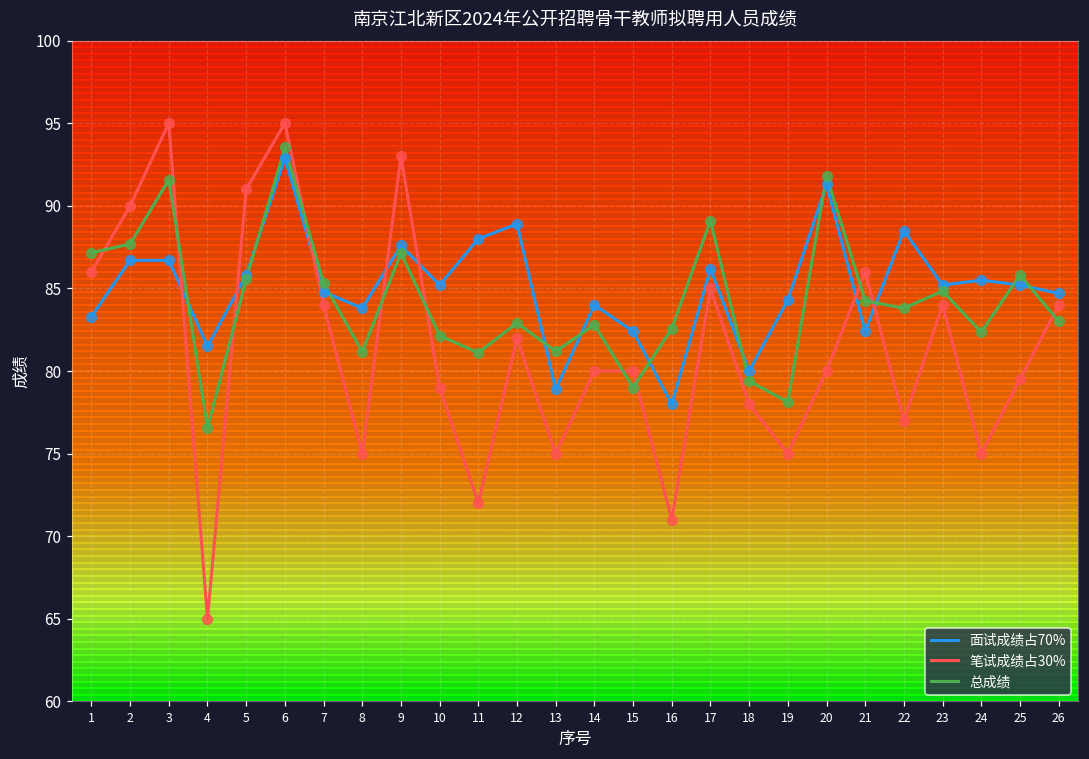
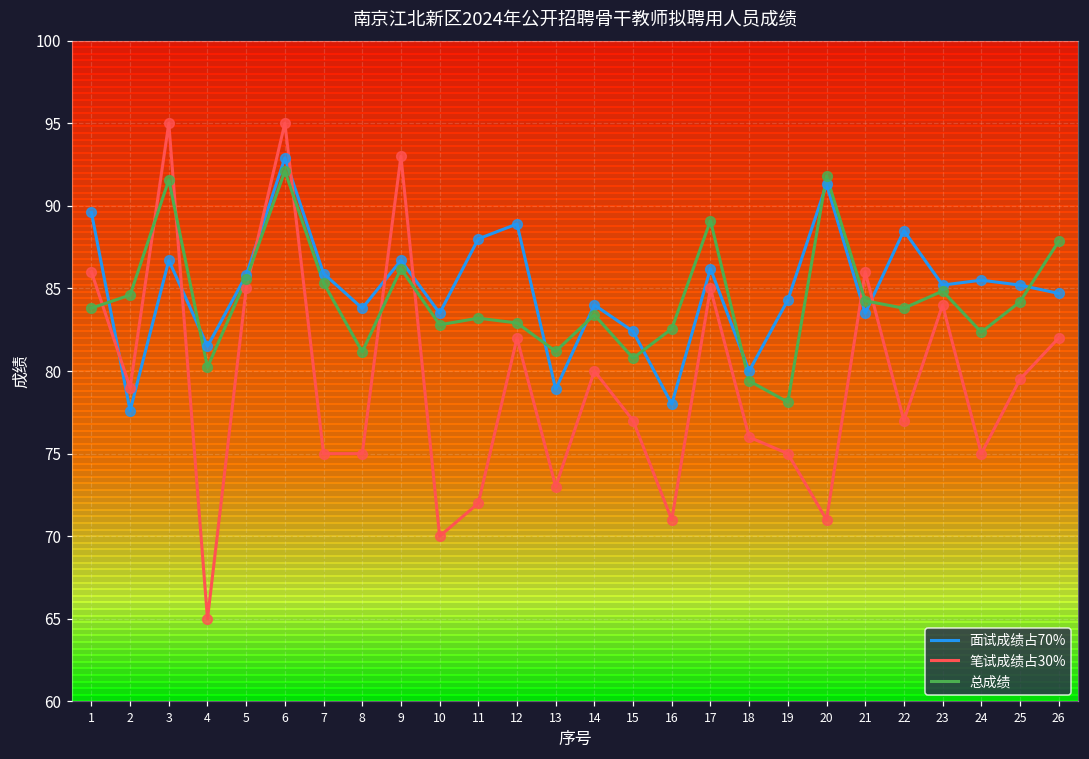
  {
    "面试成绩占70%": {
-     "1": 83.3,
-     "2": 86.7,
+     "1": 89.6,
+     "2": 77.6,
      "3": 86.7,
      "4": 81.5,
      "5": 85.8,
      "6": 92.9,
-     "7": 84.8,
+     "7": 85.9,
      "8": 83.8,
-     "9": 87.6,
-     "10": 85.2,
+     "9": 86.7,
+     "10": 83.5,
      "11": 88.0,
      "12": 88.9,
      "13": 78.9,
      "14": 84.0,
      "15": 82.4,
      "16": 78.0,
      "17": 86.2,
      "18": 80.0,
      "19": 84.3,
      "20": 91.3,
-     "21": 82.4,
+     "21": 83.5,
      "22": 88.5,
      "23": 85.2,
      "24": 85.5,
      "25": 85.2,
      "26": 84.7
    },
    "笔试成绩占30%": {
      "1": 86,
-     "2": 90,
+     "2": 79,
      "3": 95,
      "4": 65,
-     "5": 91,
+     "5": 85,
      "6": 95,
-     "7": 84,
+     "7": 75,
      "8": 75,
      "9": 93,
-     "10": 79,
+     "10": 70,
      "11": 72,
      "12": 82,
-     "13": 75,
+     "13": 73,
      "14": 80,
-     "15": 80,
+     "15": 77,
      "16": 71,
      "17": 85,
-     "18": 78,
+     "18": 76,
      "19": 75,
-     "20": 80,
+     "20": 71,
      "21": 86,
      "22": 77,
      "23": 84,
      "24": 75,
      "25": 79.5,
-     "26": 84
+     "26": 82
    },
    "总成绩": {
-     "1": 87.2,
-     "2": 87.7,
+     "1": 83.8,
+     "2": 84.6,
      "3": 91.6,
-     "4": 76.6,
+     "4": 80.2,
      "5": 85.6,
-     "6": 93.5,
+     "6": 92.1,
      "7": 85.3,
      "8": 81.2,
-     "9": 87.1,
-     "10": 82.2,
-     "11": 81.1,
+     "9": 86.2,
+     "10": 82.8,
+     "11": 83.2,
      "12": 82.9,
      "13": 81.2,
-     "14": 82.8,
-     "15": 79.0,
+     "14": 83.4,
+     "15": 80.8,
      "16": 82.6,
      "17": 89.1,
      "18": 79.4,
      "19": 78.1,
      "20": 91.8,
      "21": 84.3,
      "22": 83.8,
      "23": 84.8,
      "24": 82.4,
-     "25": 85.8,
-     "26": 83.0
+     "25": 84.2,
+     "26": 87.9
    }
  }
